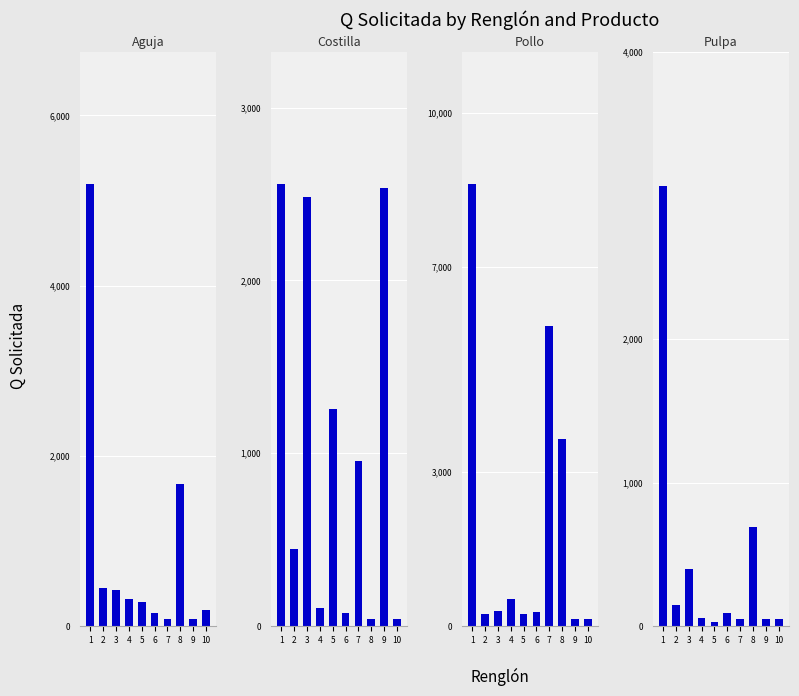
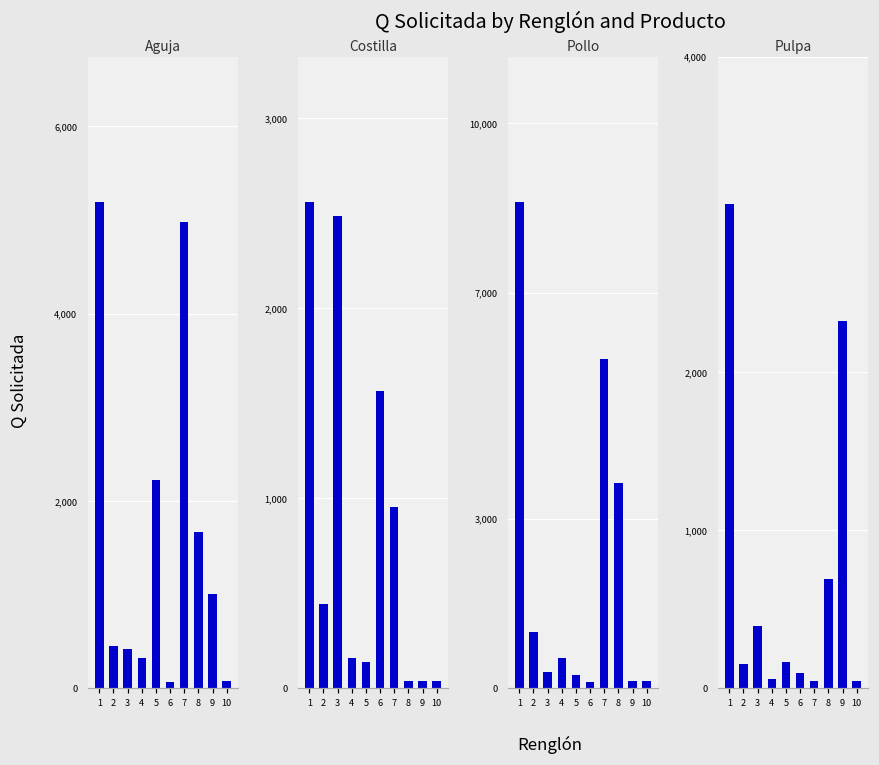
  {
    "Aguja": {
      "1": "5,200",
      "2": "400",
      "3": "400",
      "4": "300",
-     "5": "300",
-     "6": "200",
-     "7": "100",
+     "5": "2,200",
+     "6": "100",
+     "7": "5,000",
      "8": "1,700",
-     "9": "100",
-     "10": "200"
+     "9": "1,000",
+     "10": "100"
    },
    "Costilla": {
      "1": "2,560",
      "2": "440",
      "3": "2,480",
-     "4": "110",
-     "5": "1,250",
-     "6": "80",
+     "4": "160",
+     "5": "140",
+     "6": "1,560",
      "7": "950",
      "8": "40",
-     "9": "2,540",
+     "9": "40",
      "10": "40"
    },
    "Pollo": {
      "1": "8,600",
-     "2": "200",
+     "2": "1,000",
      "3": "300",
      "4": "500",
      "5": "200",
-     "6": "300",
+     "6": "100",
      "7": "5,800",
      "8": "3,600",
      "9": "100",
      "10": "100"
    },
    "Pulpa": {
      "1": "3,070",
      "2": "150",
      "3": "390",
      "4": "50",
-     "5": "30",
+     "5": "160",
      "6": "90",
      "7": "50",
      "8": "690",
-     "9": "50",
+     "9": "2,320",
      "10": "50"
    }
  }
